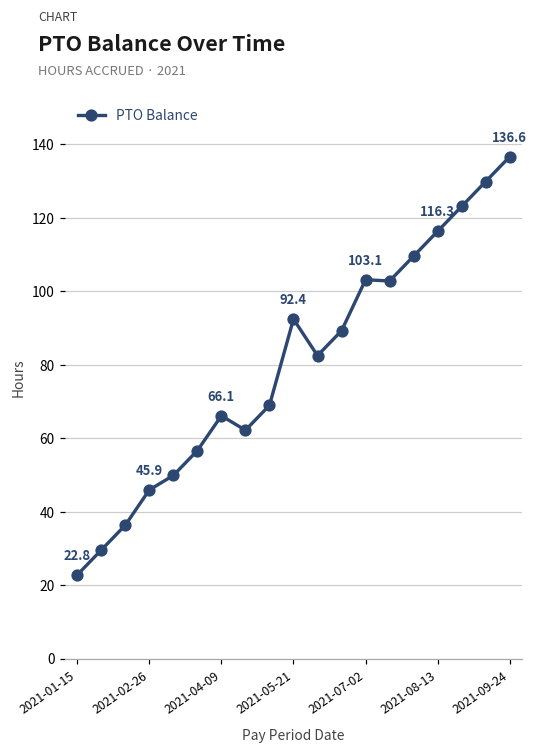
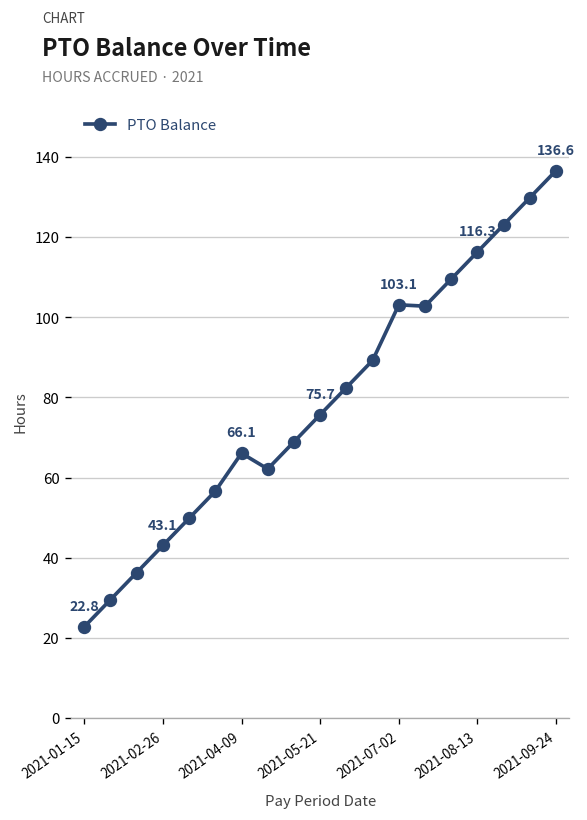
  {
    "2021-01-15": 22.8,
-   "2021-02-26": 45.9,
+   "2021-02-26": 43.1,
    "2021-04-09": 66.1,
-   "2021-05-21": 92.4,
+   "2021-05-21": 75.7,
    "2021-07-02": 103.1,
    "2021-08-13": 116.3,
    "2021-09-24": 136.6
  }
